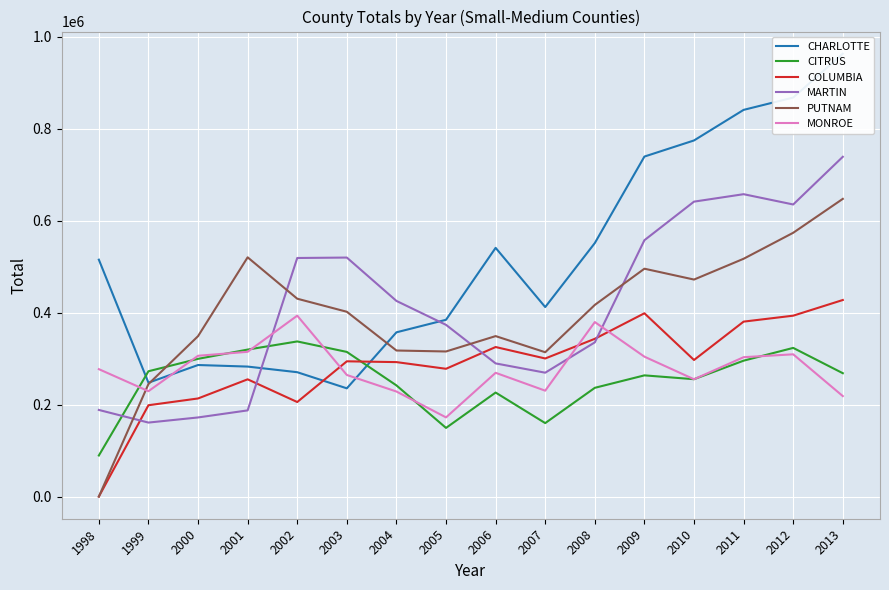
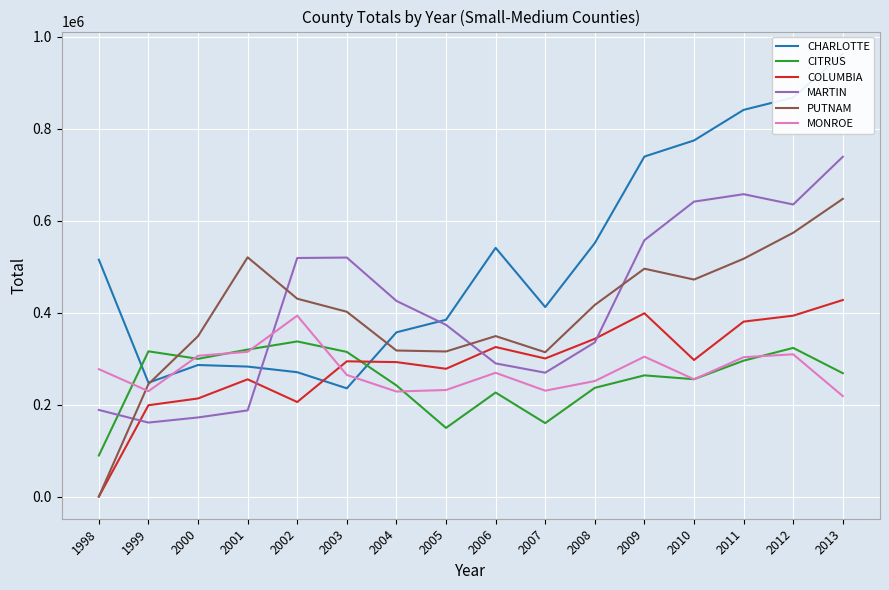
  {
    "CHARLOTTE": {
      "1998": 520000,
      "2000": 290000,
      "2001": 280000,
      "2002": 270000,
      "2003": 240000,
      "2004": 360000,
      "2005": 380000,
      "2006": 540000,
      "2007": 410000,
      "2008": 550000,
      "2009": 740000,
      "2010": 770000,
      "2011": 840000
    },
    "CITRUS": {
      "1998": 90000,
-     "1999": 270000,
+     "1999": 320000,
      "2000": 300000,
      "2002": 340000,
      "2003": 310000,
      "2004": 240000,
      "2005": 150000,
      "2006": 230000,
      "2007": 160000,
      "2008": 240000,
      "2009": 260000,
      "2011": 300000,
      "2012": 320000,
      "2013": 270000
    },
    "COLUMBIA": {
      "1999": 200000,
      "2000": 210000,
      "2001": 260000,
      "2002": 210000,
      "2003": 290000,
      "2004": 290000,
      "2005": 280000,
      "2006": 330000,
      "2007": 300000,
      "2008": 340000,
      "2009": 400000,
      "2010": 300000,
      "2011": 380000,
      "2012": 390000,
      "2013": 430000
    },
    "MARTIN": {
      "1998": 190000,
      "1999": 160000,
      "2000": 170000,
      "2001": 190000,
      "2002": 520000,
      "2003": 520000,
      "2004": 430000,
      "2005": 370000,
      "2006": 290000,
      "2007": 270000,
      "2008": 340000,
      "2009": 560000,
      "2010": 640000,
      "2011": 660000,
      "2012": 640000,
      "2013": 740000
    },
    "PUTNAM": {
      "2000": 350000,
      "2001": 520000,
      "2002": 430000,
      "2003": 400000,
      "2004": 320000,
      "2005": 320000,
      "2006": 350000,
      "2007": 310000,
      "2008": 420000,
      "2009": 500000,
      "2010": 470000,
      "2011": 520000,
      "2012": 570000,
      "2013": 650000
    },
    "MONROE": {
      "1998": 280000,
      "1999": 230000,
      "2000": 310000,
      "2002": 390000,
      "2003": 260000,
      "2004": 230000,
-     "2005": 170000,
+     "2005": 230000,
      "2006": 270000,
      "2007": 230000,
-     "2008": 380000,
+     "2008": 250000,
      "2009": 300000,
      "2011": 300000,
      "2012": 310000,
      "2013": 220000
    }
  }
